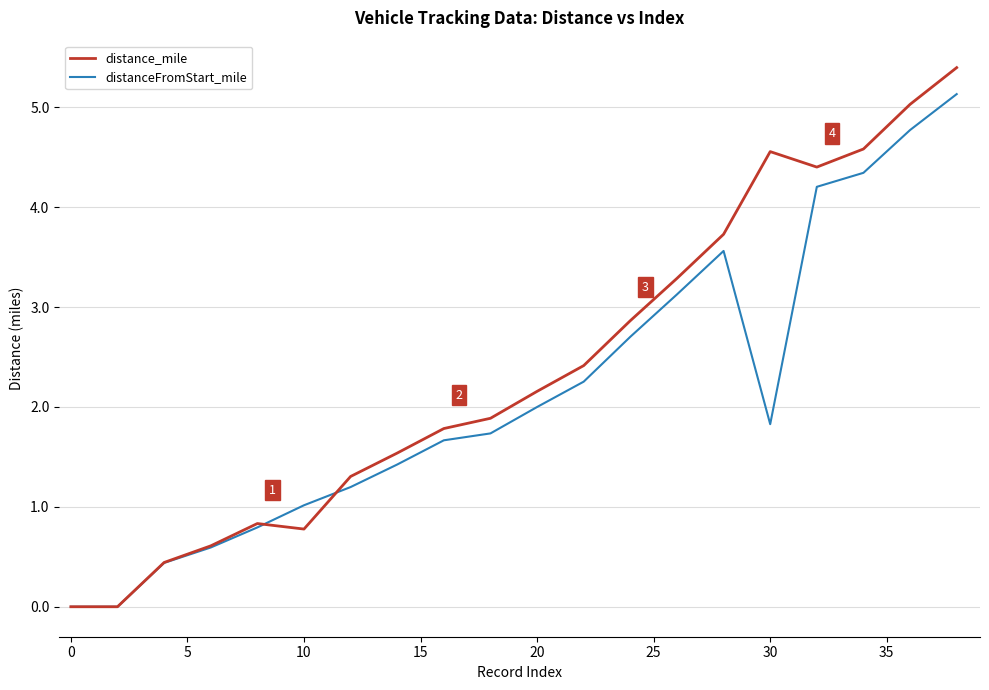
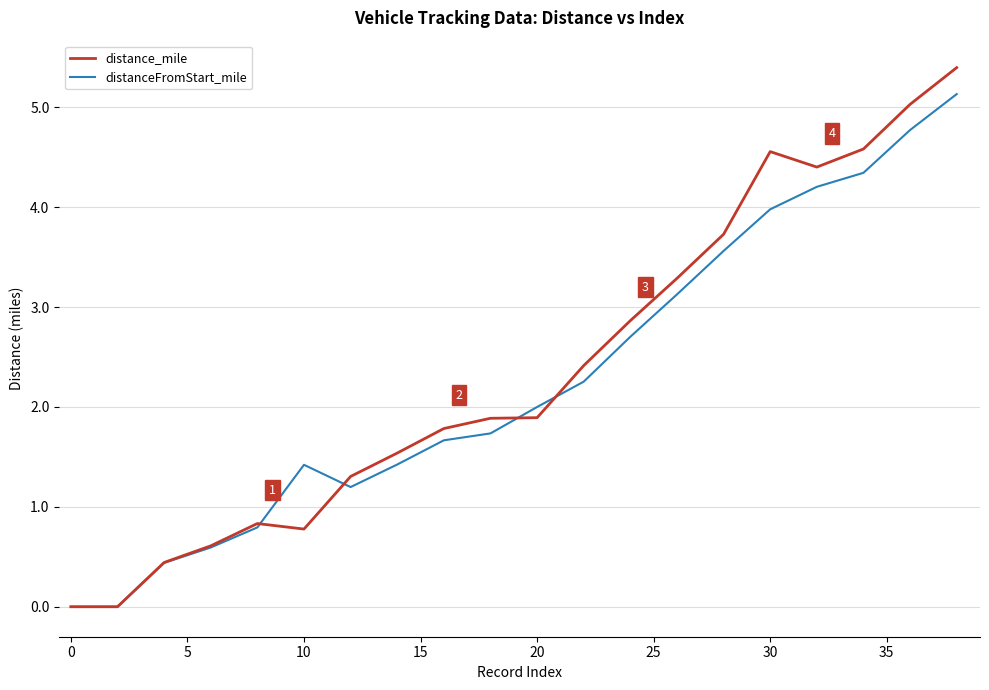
  {
    "distance_mile": {
      "10": 0.8,
-     "20": 2.2,
+     "20": 1.9,
      "30": 4.6
    },
    "distanceFromStart_mile": {
-     "10": 1.0,
+     "10": 1.4,
      "20": 2.0,
-     "30": 1.8
+     "30": 4.0
    }
  }
